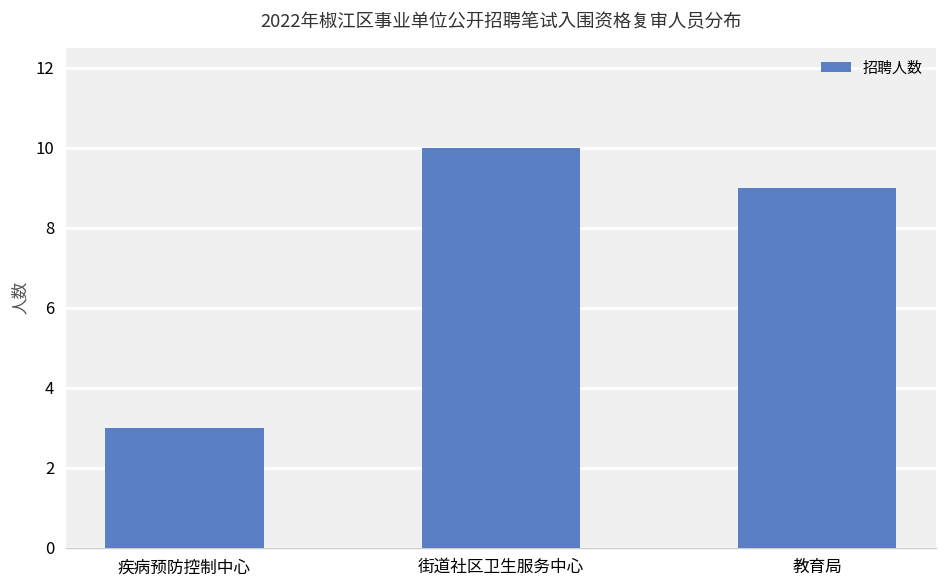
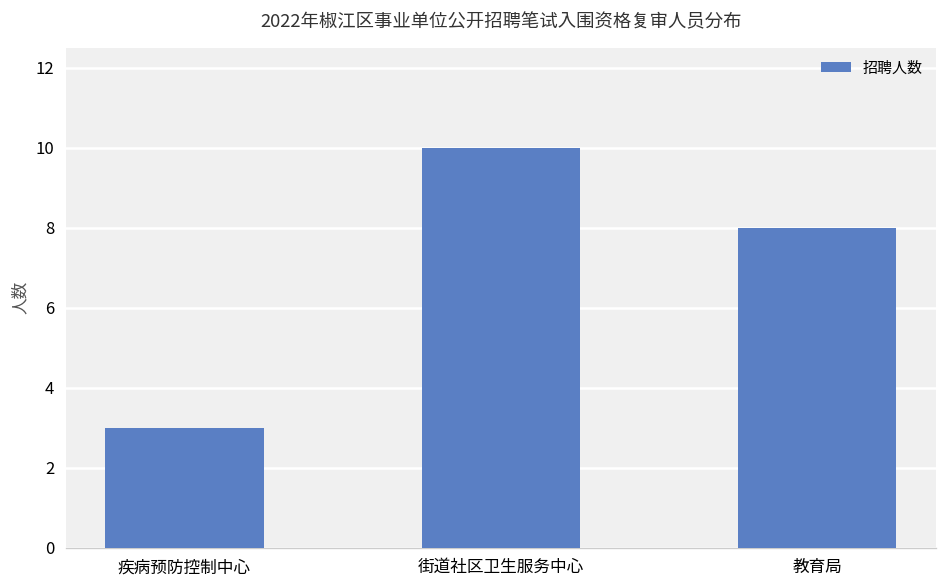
  {
    "疾病预防控制中心": 3,
    "街道社区卫生服务中心": 10,
-   "教育局": 9
+   "教育局": 8
  }
